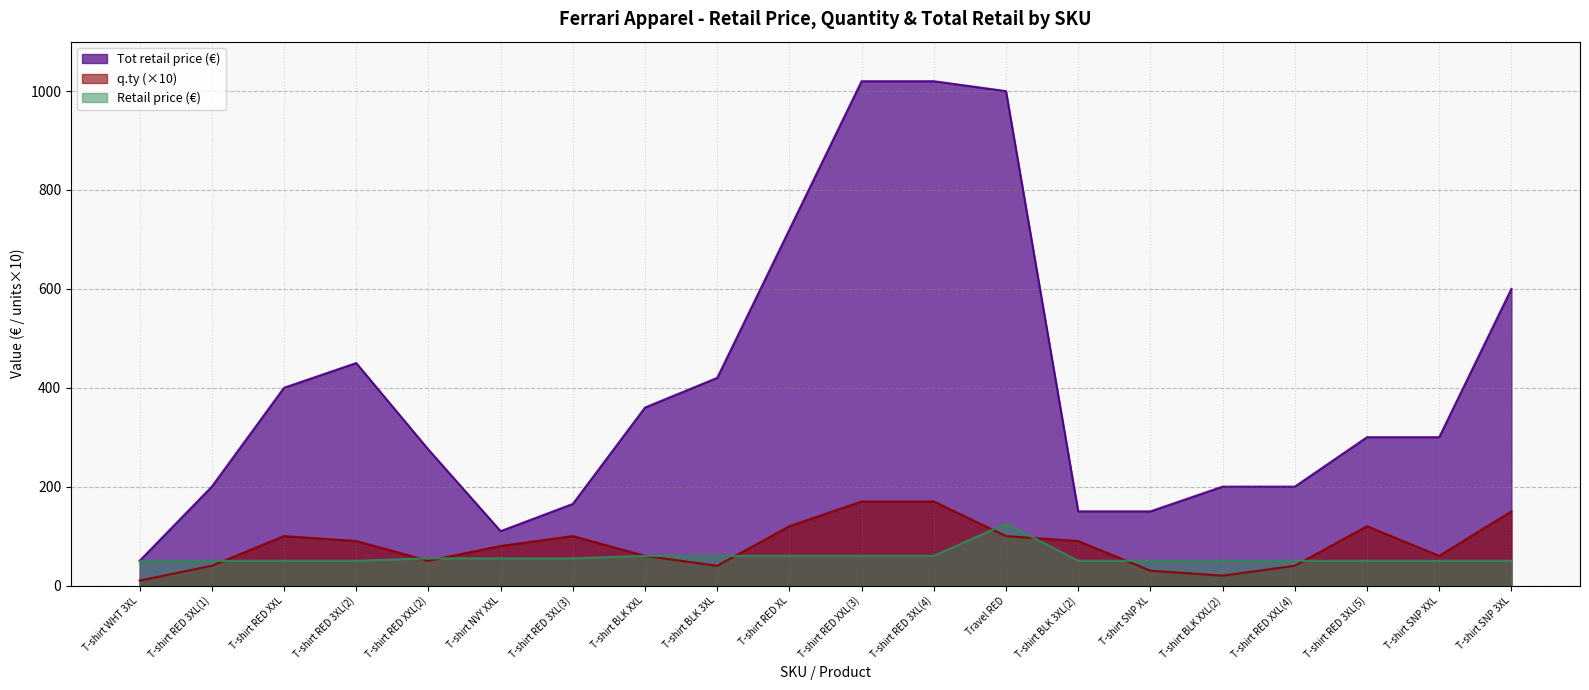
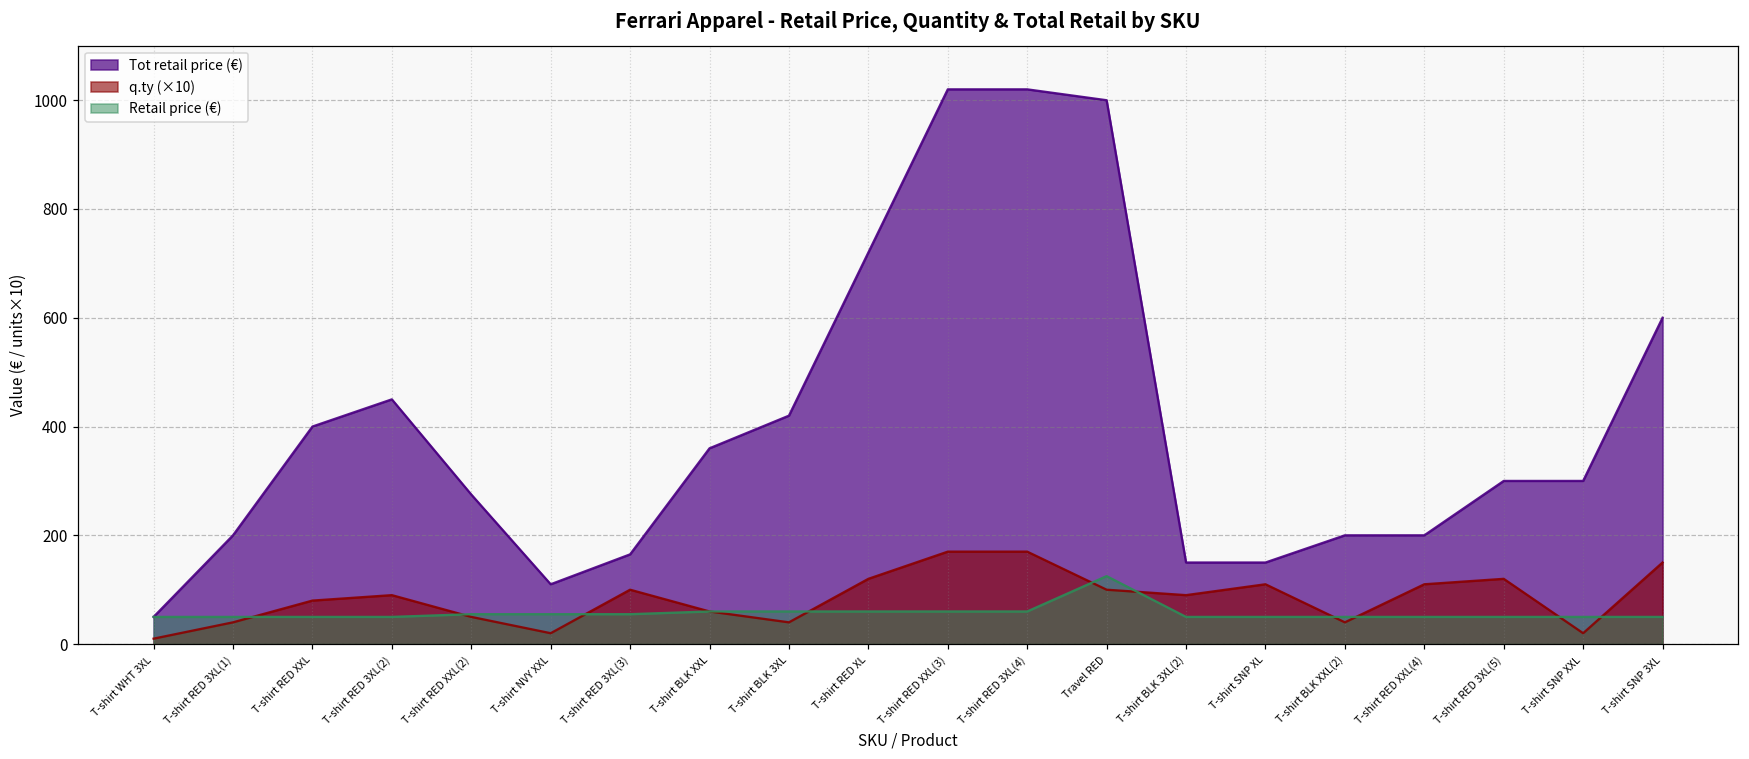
  {
    "q.ty (×10)": {
      "T-shirt WHT 3XL": 10,
      "T-shirt RED 3XL(1)": 40,
-     "T-shirt RED XXL": 100,
+     "T-shirt RED XXL": 80,
      "T-shirt RED 3XL(2)": 90,
-     "T-shirt NVY XXL": 80,
+     "T-shirt NVY XXL": 20,
      "T-shirt RED 3XL(3)": 100,
      "T-shirt BLK 3XL": 40,
      "T-shirt RED XL": 120,
      "T-shirt RED XXL(3)": 170,
      "T-shirt RED 3XL(4)": 170,
      "Travel RED": 100,
      "T-shirt BLK 3XL(2)": 90,
-     "T-shirt SNP XL": 30,
-     "T-shirt BLK XXL(2)": 20,
-     "T-shirt RED XXL(4)": 40,
+     "T-shirt SNP XL": 110,
+     "T-shirt BLK XXL(2)": 40,
+     "T-shirt RED XXL(4)": 110,
      "T-shirt RED 3XL(5)": 120,
-     "T-shirt SNP XXL": 60,
+     "T-shirt SNP XXL": 20,
      "T-shirt SNP 3XL": 150
    }
  }
